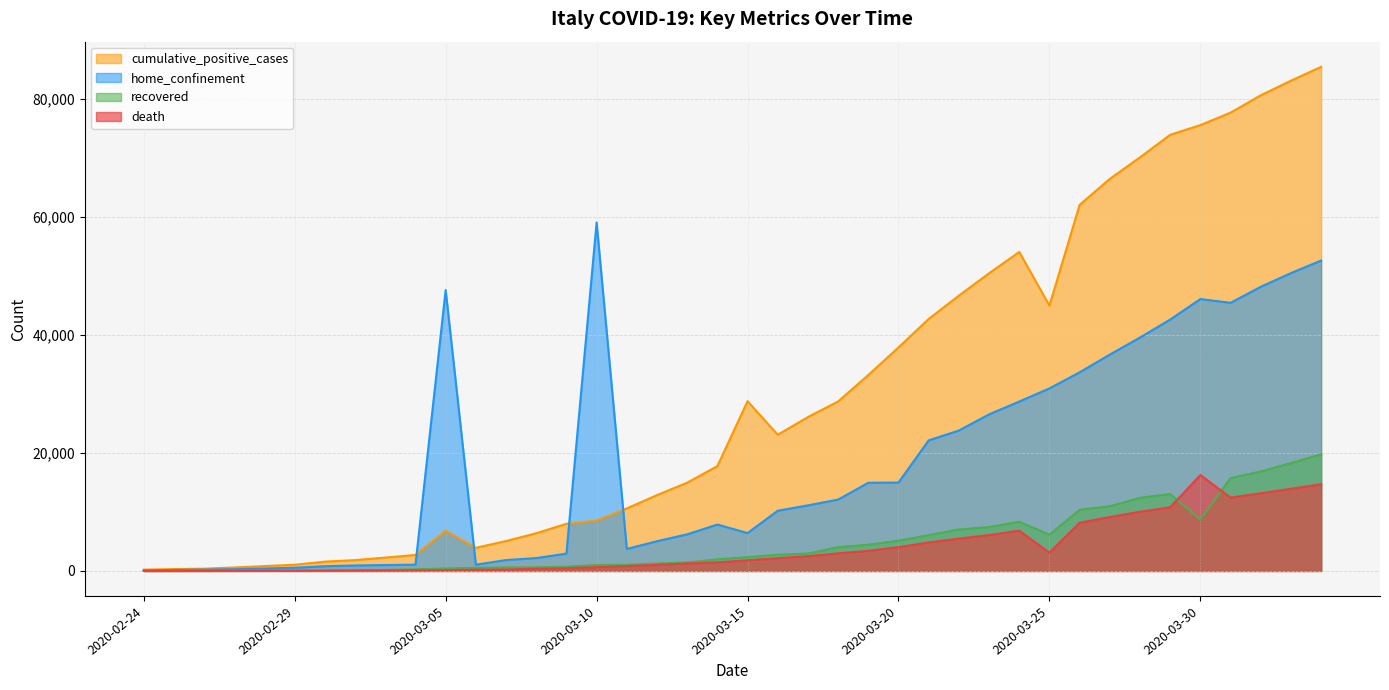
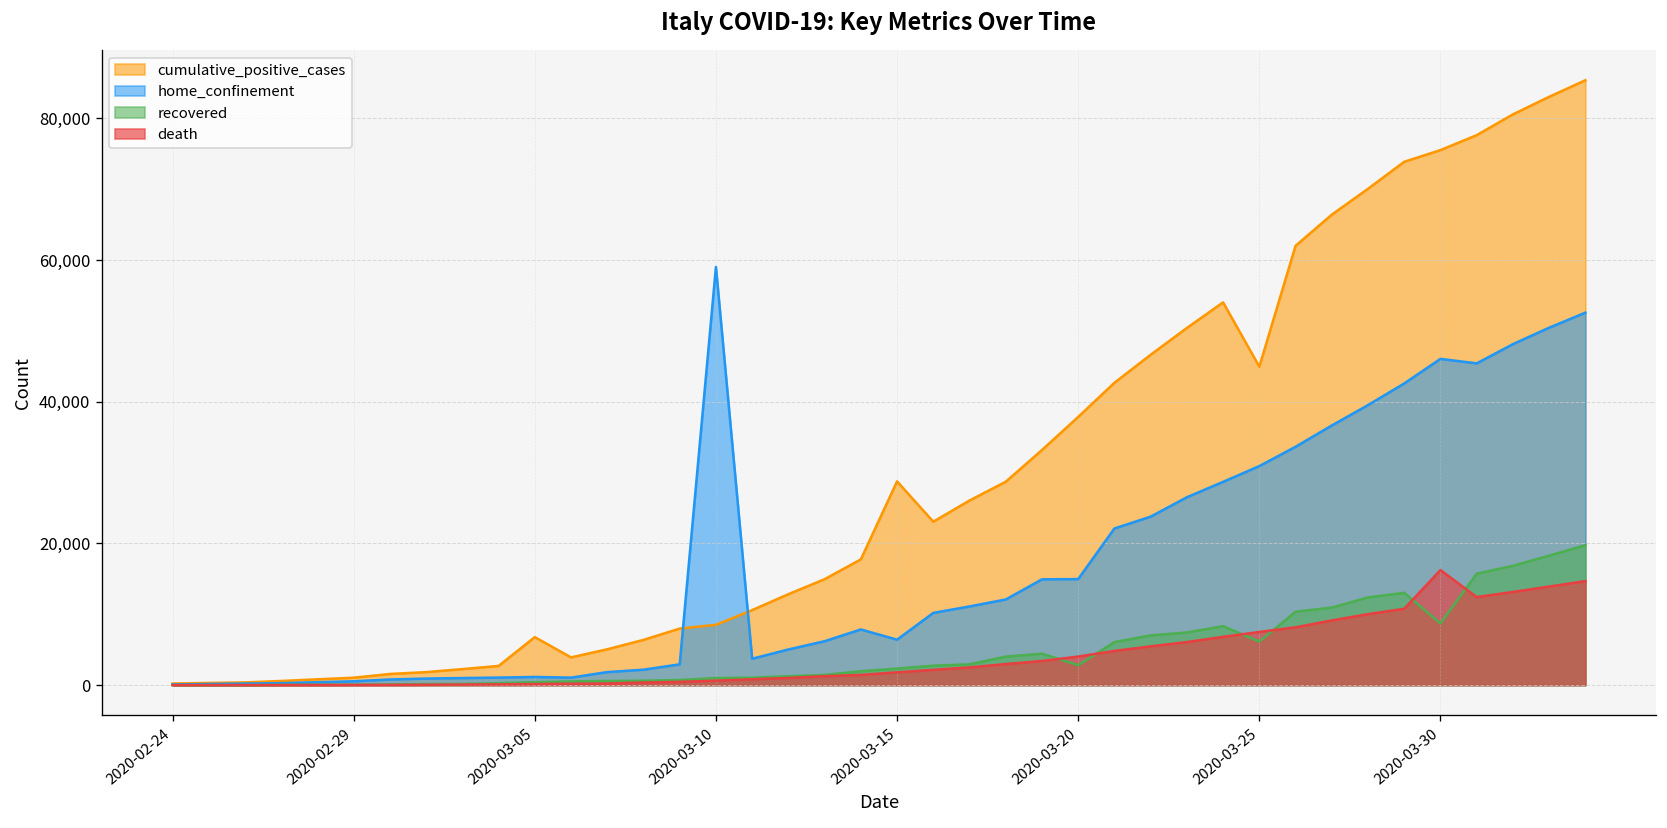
  {
    "cumulative_positive_cases": {
      "2020-02-29": "1,000",
      "2020-03-05": "7,000",
      "2020-03-10": "9,000",
      "2020-03-15": "29,000",
      "2020-03-20": "38,000",
      "2020-03-25": "45,000",
      "2020-03-30": "76,000"
    },
    "home_confinement": {
      "2020-02-29": "1,000",
-     "2020-03-05": "48,000",
+     "2020-03-05": "1,000",
      "2020-03-10": "59,000",
      "2020-03-15": "6,000",
      "2020-03-20": "15,000",
      "2020-03-25": "31,000",
      "2020-03-30": "46,000"
    },
    "recovered": {
      "2020-03-15": "2,000",
-     "2020-03-20": "5,000",
+     "2020-03-20": "3,000",
      "2020-03-25": "6,000",
      "2020-03-30": "9,000"
    },
    "death": {
      "2020-03-15": "2,000",
      "2020-03-20": "4,000",
-     "2020-03-25": "3,000",
+     "2020-03-25": "8,000",
      "2020-03-30": "16,000"
    }
  }
